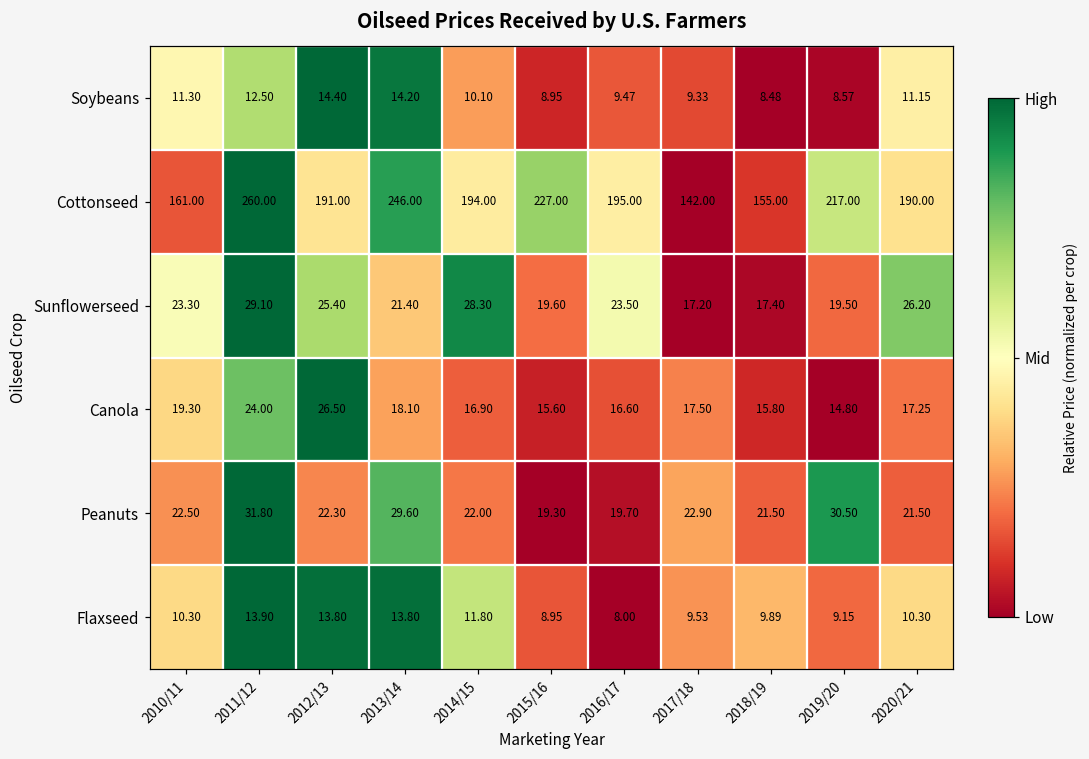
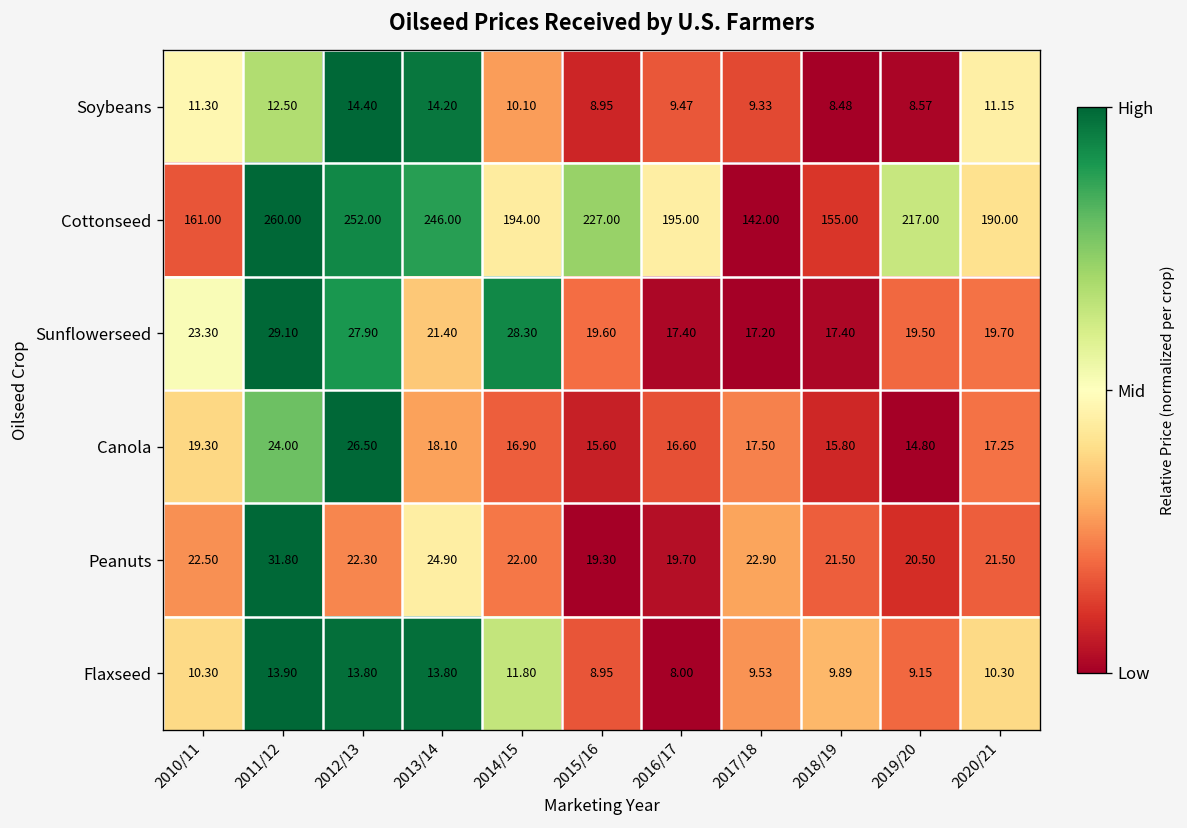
  {
    "Soybeans": {
      "2010/11": 11.30,
      "2011/12": 12.50,
      "2012/13": 14.40,
      "2013/14": 14.20,
      "2014/15": 10.10,
      "2015/16": 8.95,
      "2016/17": 9.47,
      "2017/18": 9.33,
      "2018/19": 8.48,
      "2019/20": 8.57,
      "2020/21": 11.15
    },
    "Cottonseed": {
      "2010/11": 161.00,
      "2011/12": 260.00,
-     "2012/13": 191.00,
+     "2012/13": 252.00,
      "2013/14": 246.00,
      "2014/15": 194.00,
      "2015/16": 227.00,
      "2016/17": 195.00,
      "2017/18": 142.00,
      "2018/19": 155.00,
      "2019/20": 217.00,
      "2020/21": 190.00
    },
    "Sunflowerseed": {
      "2010/11": 23.30,
      "2011/12": 29.10,
-     "2012/13": 25.40,
+     "2012/13": 27.90,
      "2013/14": 21.40,
      "2014/15": 28.30,
      "2015/16": 19.60,
-     "2016/17": 23.50,
+     "2016/17": 17.40,
      "2017/18": 17.20,
      "2018/19": 17.40,
      "2019/20": 19.50,
-     "2020/21": 26.20
+     "2020/21": 19.70
    },
    "Canola": {
      "2010/11": 19.30,
      "2011/12": 24.00,
      "2012/13": 26.50,
      "2013/14": 18.10,
      "2014/15": 16.90,
      "2015/16": 15.60,
      "2016/17": 16.60,
      "2017/18": 17.50,
      "2018/19": 15.80,
      "2019/20": 14.80,
      "2020/21": 17.25
    },
    "Peanuts": {
      "2010/11": 22.50,
      "2011/12": 31.80,
      "2012/13": 22.30,
-     "2013/14": 29.60,
+     "2013/14": 24.90,
      "2014/15": 22.00,
      "2015/16": 19.30,
      "2016/17": 19.70,
      "2017/18": 22.90,
      "2018/19": 21.50,
-     "2019/20": 30.50,
+     "2019/20": 20.50,
      "2020/21": 21.50
    },
    "Flaxseed": {
      "2010/11": 10.30,
      "2011/12": 13.90,
      "2012/13": 13.80,
      "2013/14": 13.80,
      "2014/15": 11.80,
      "2015/16": 8.95,
      "2016/17": 8.00,
      "2017/18": 9.53,
      "2018/19": 9.89,
      "2019/20": 9.15,
      "2020/21": 10.30
    }
  }
